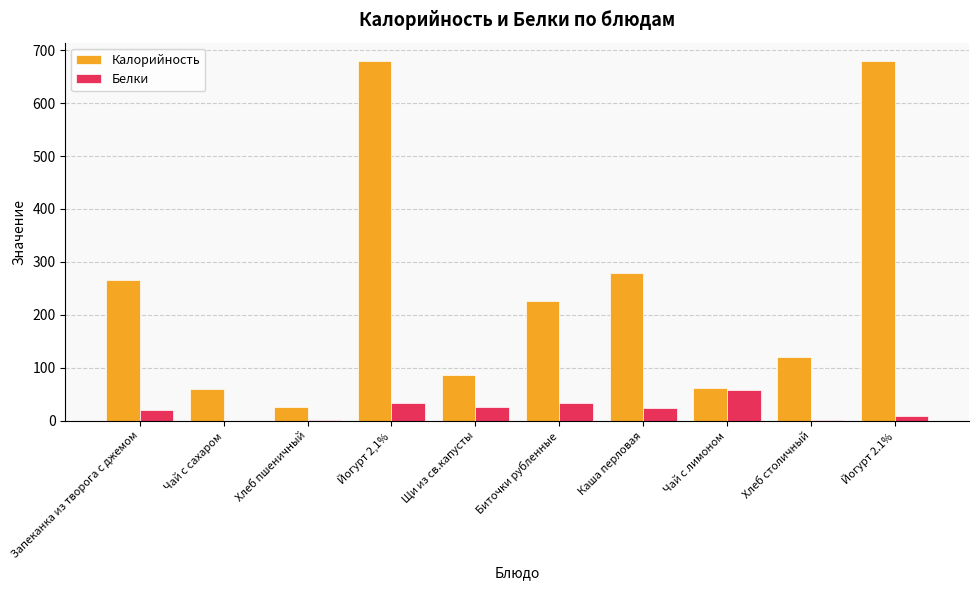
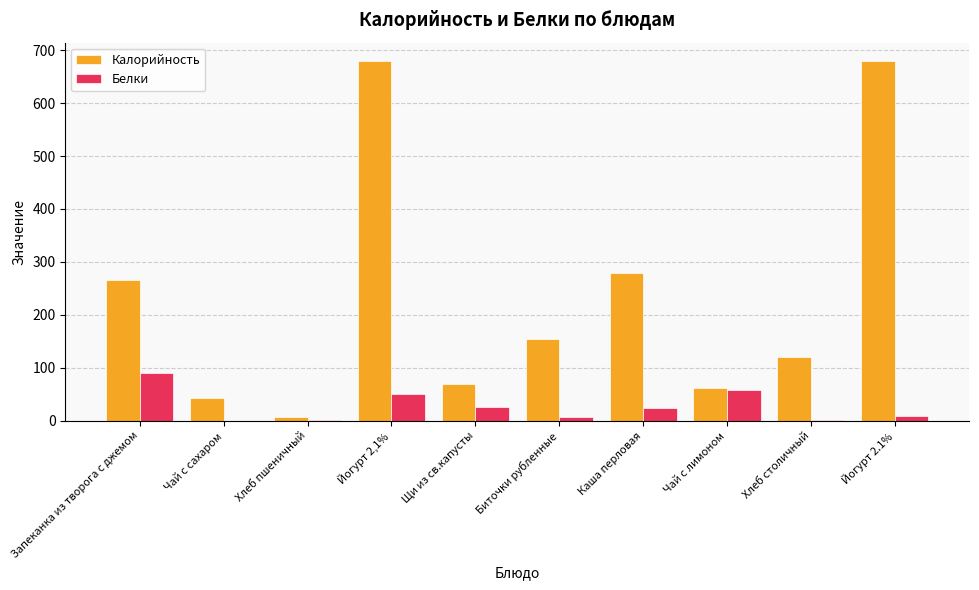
  {
    "Калорийность": {
      "Запеканка из творога с джемом": 270,
-     "Чай с сахаром": 60,
-     "Хлеб пшеничный": 30,
+     "Чай с сахаром": 40,
+     "Хлеб пшеничный": 10,
      "Йогурт 2,1%": 680,
-     "Щи из св.капусты": 90,
-     "Биточки рубленные": 230,
+     "Щи из св.капусты": 70,
+     "Биточки рубленные": 160,
      "Каша перловая": 280,
      "Чай с лимоном": 60,
      "Хлеб столичный": 120,
      "Йогурт 2.1%": 680
    },
    "Белки": {
-     "Запеканка из творога с джемом": 20,
+     "Запеканка из творога с джемом": 90,
      "Чай с сахаром": 0,
-     "Йогурт 2,1%": 30,
+     "Йогурт 2,1%": 50,
      "Щи из св.капусты": 30,
-     "Биточки рубленные": 30,
+     "Биточки рубленные": 10,
      "Каша перловая": 30,
      "Чай с лимоном": 60,
      "Йогурт 2.1%": 10
    }
  }
